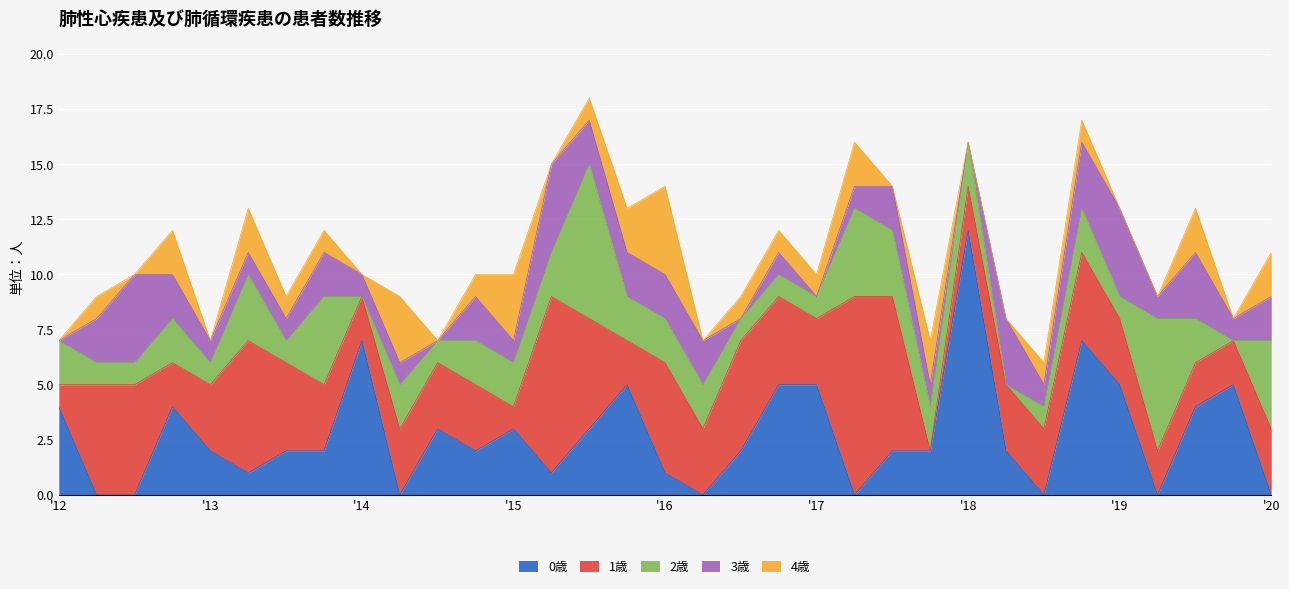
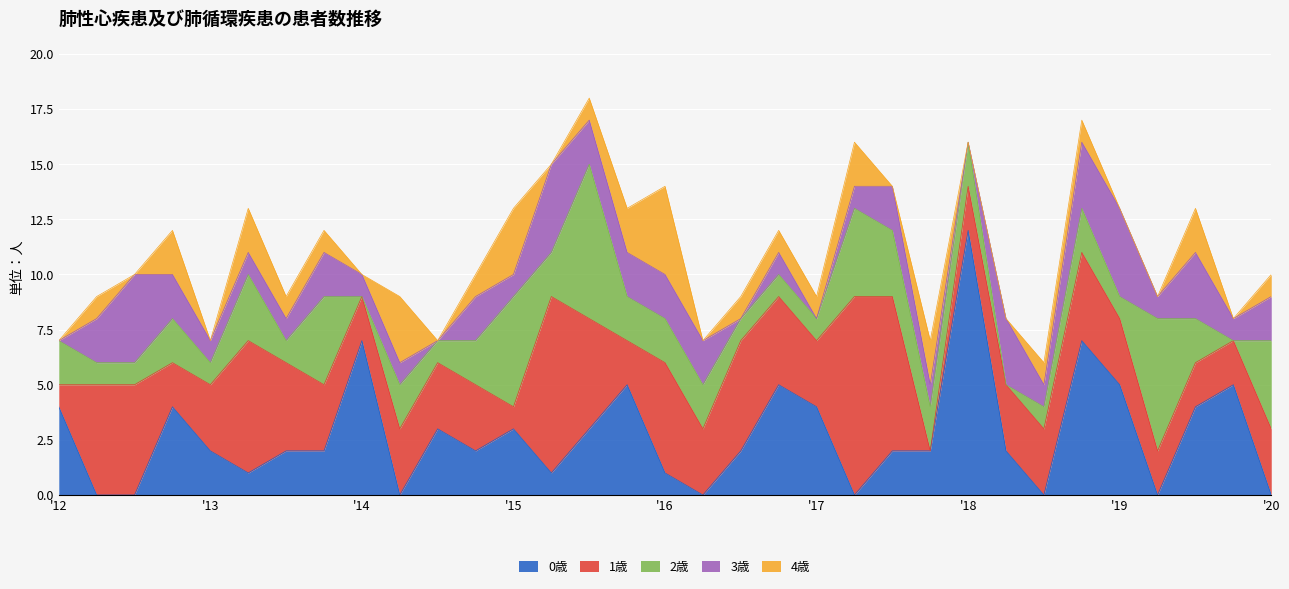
  {
    "0歳": {
      "'12": 4,
      "'13": 2,
      "'14": 7,
      "'15": 3,
      "'16": 1,
-     "'17": 5,
+     "'17": 4,
      "'18": 12,
      "'19": 5,
      "'20": 0
    },
    "1歳": {
      "'12": 1,
      "'13": 3,
      "'15": 1,
      "'16": 5,
      "'17": 3,
      "'18": 2,
      "'19": 3,
      "'20": 3
    },
    "2歳": {
      "'13": 1,
-     "'15": 2,
+     "'15": 5,
      "'16": 2,
      "'19": 1,
      "'20": 4
    },
    "3歳": {
      "'15": 1,
      "'16": 2,
      "'20": 2
    },
    "4歳": {
      "'15": 3,
      "'16": 4,
      "'17": 1,
-     "'20": 2
+     "'20": 1
    }
  }
